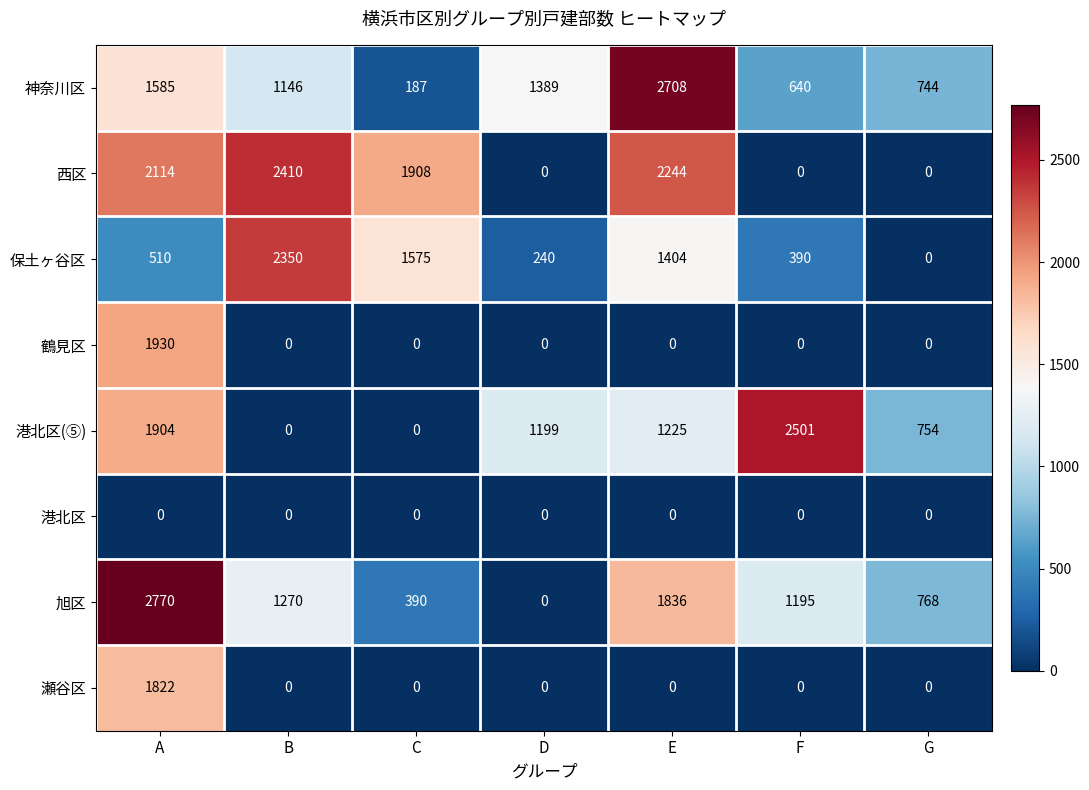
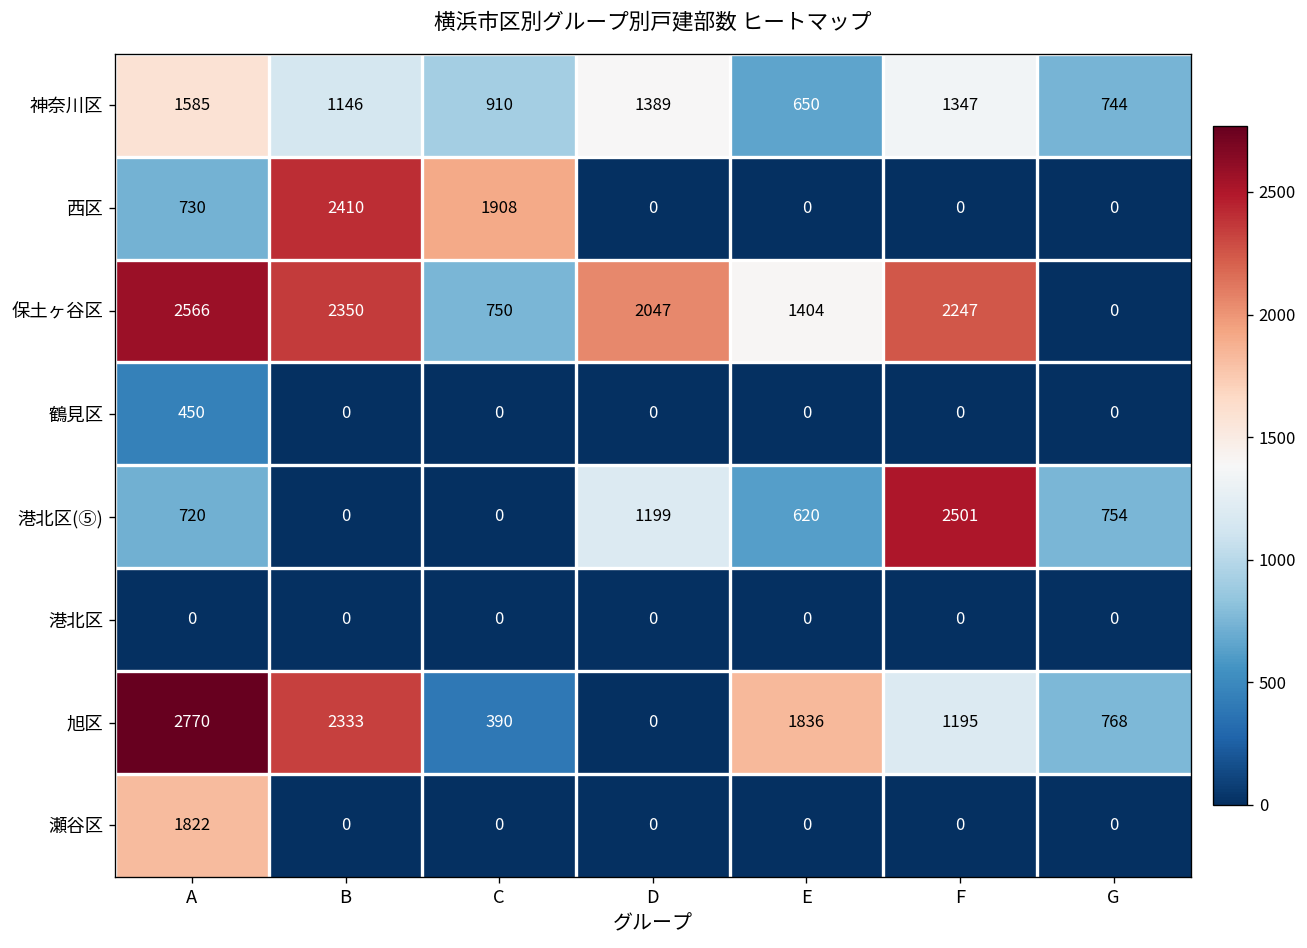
  {
    "神奈川区": {
      "A": 1585,
      "B": 1146,
-     "C": 187,
+     "C": 910,
      "D": 1389,
-     "E": 2708,
-     "F": 640,
+     "E": 650,
+     "F": 1347,
      "G": 744
    },
    "西区": {
-     "A": 2114,
+     "A": 730,
      "B": 2410,
      "C": 1908,
      "D": 0,
-     "E": 2244,
+     "E": 0,
      "F": 0,
      "G": 0
    },
    "保土ヶ谷区": {
-     "A": 510,
+     "A": 2566,
      "B": 2350,
-     "C": 1575,
-     "D": 240,
+     "C": 750,
+     "D": 2047,
      "E": 1404,
-     "F": 390,
+     "F": 2247,
      "G": 0
    },
    "鶴見区": {
-     "A": 1930,
+     "A": 450,
      "B": 0,
      "C": 0,
      "D": 0,
      "E": 0,
      "F": 0,
      "G": 0
    },
    "港北区(⑤)": {
-     "A": 1904,
+     "A": 720,
      "B": 0,
      "C": 0,
      "D": 1199,
-     "E": 1225,
+     "E": 620,
      "F": 2501,
      "G": 754
    },
    "港北区": {
      "A": 0,
      "B": 0,
      "C": 0,
      "D": 0,
      "E": 0,
      "F": 0,
      "G": 0
    },
    "旭区": {
      "A": 2770,
-     "B": 1270,
+     "B": 2333,
      "C": 390,
      "D": 0,
      "E": 1836,
      "F": 1195,
      "G": 768
    },
    "瀬谷区": {
      "A": 1822,
      "B": 0,
      "C": 0,
      "D": 0,
      "E": 0,
      "F": 0,
      "G": 0
    }
  }
